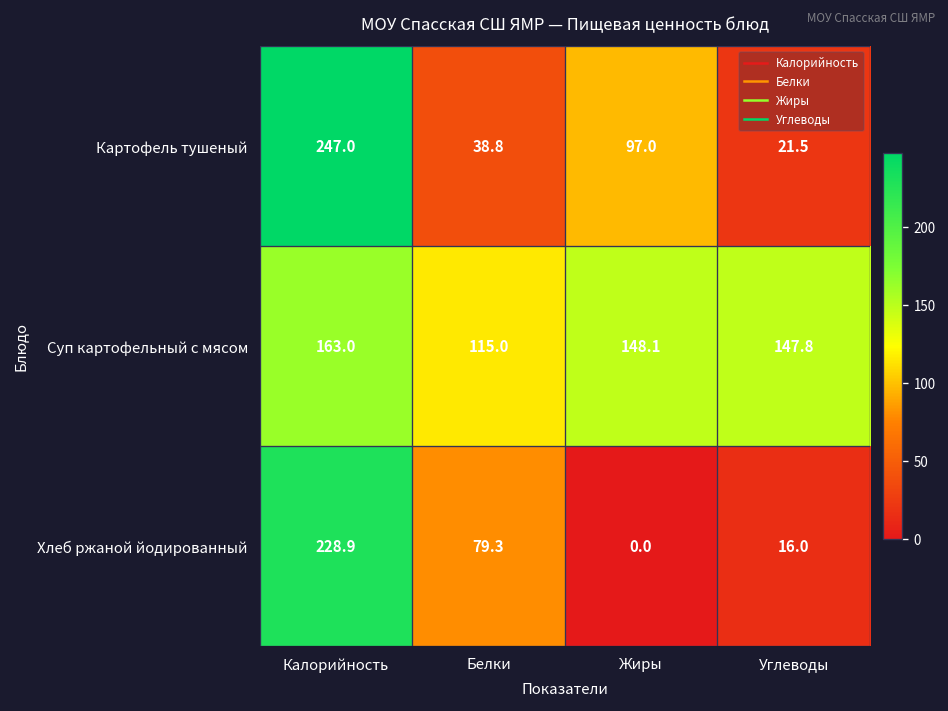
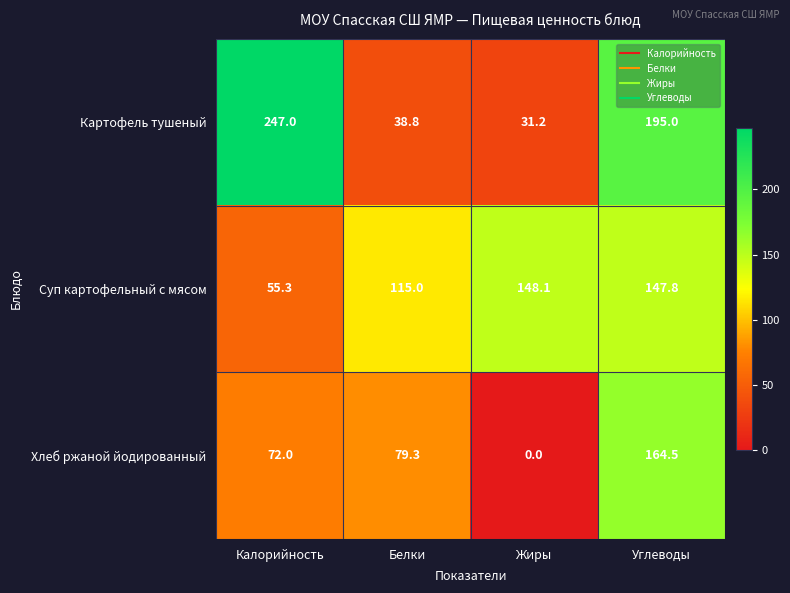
  {
    "Картофель тушеный": {
      "Калорийность": 247.0,
      "Белки": 38.8,
-     "Жиры": 97.0,
-     "Углеводы": 21.5
+     "Жиры": 31.2,
+     "Углеводы": 195.0
    },
    "Суп картофельный с мясом": {
-     "Калорийность": 163.0,
+     "Калорийность": 55.3,
      "Белки": 115.0,
      "Жиры": 148.1,
      "Углеводы": 147.8
    },
    "Хлеб ржаной йодированный": {
-     "Калорийность": 228.9,
+     "Калорийность": 72.0,
      "Белки": 79.3,
      "Жиры": 0.0,
-     "Углеводы": 16.0
+     "Углеводы": 164.5
    }
  }
